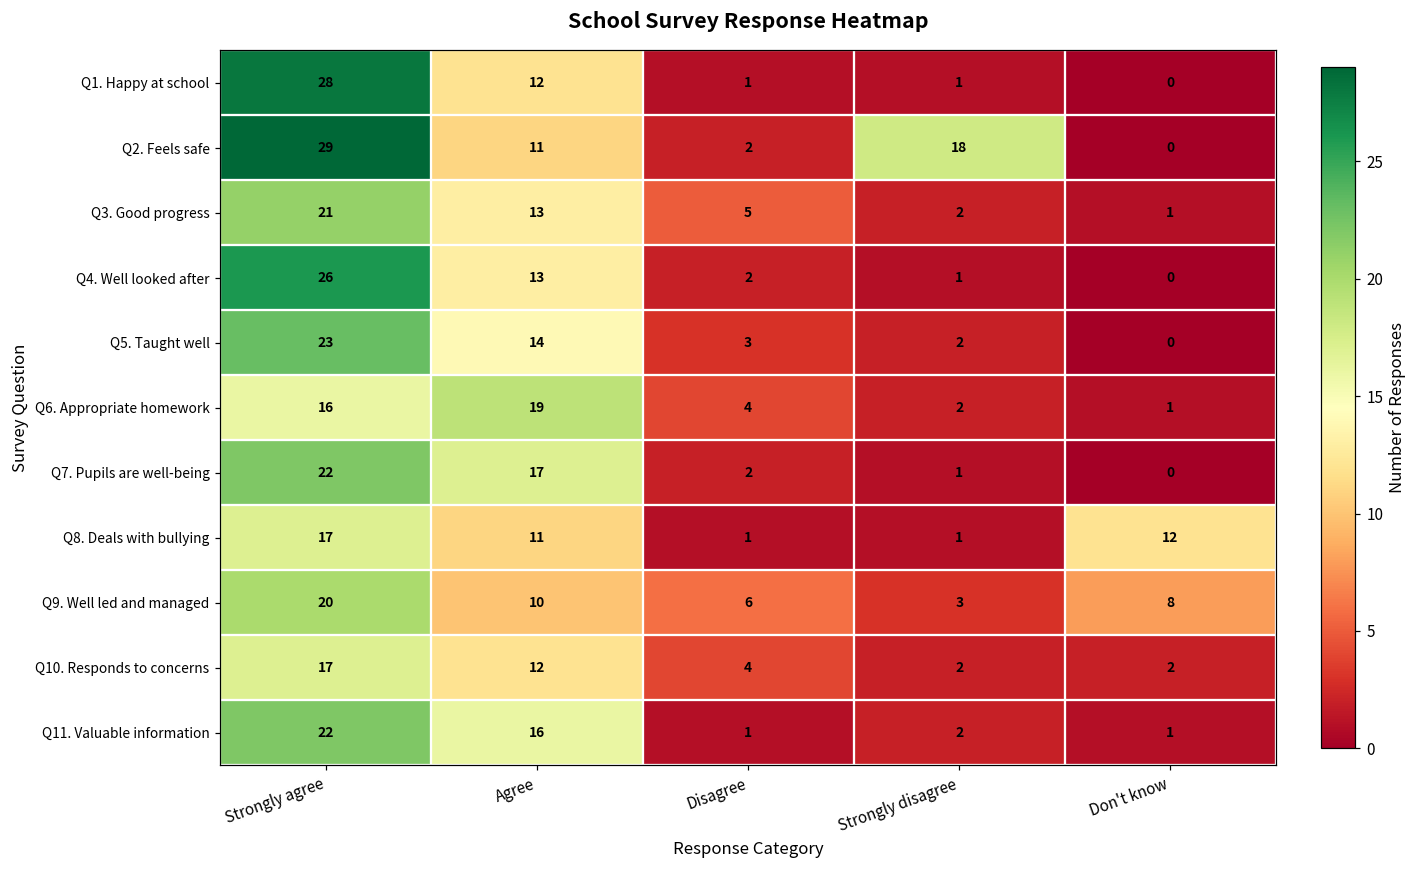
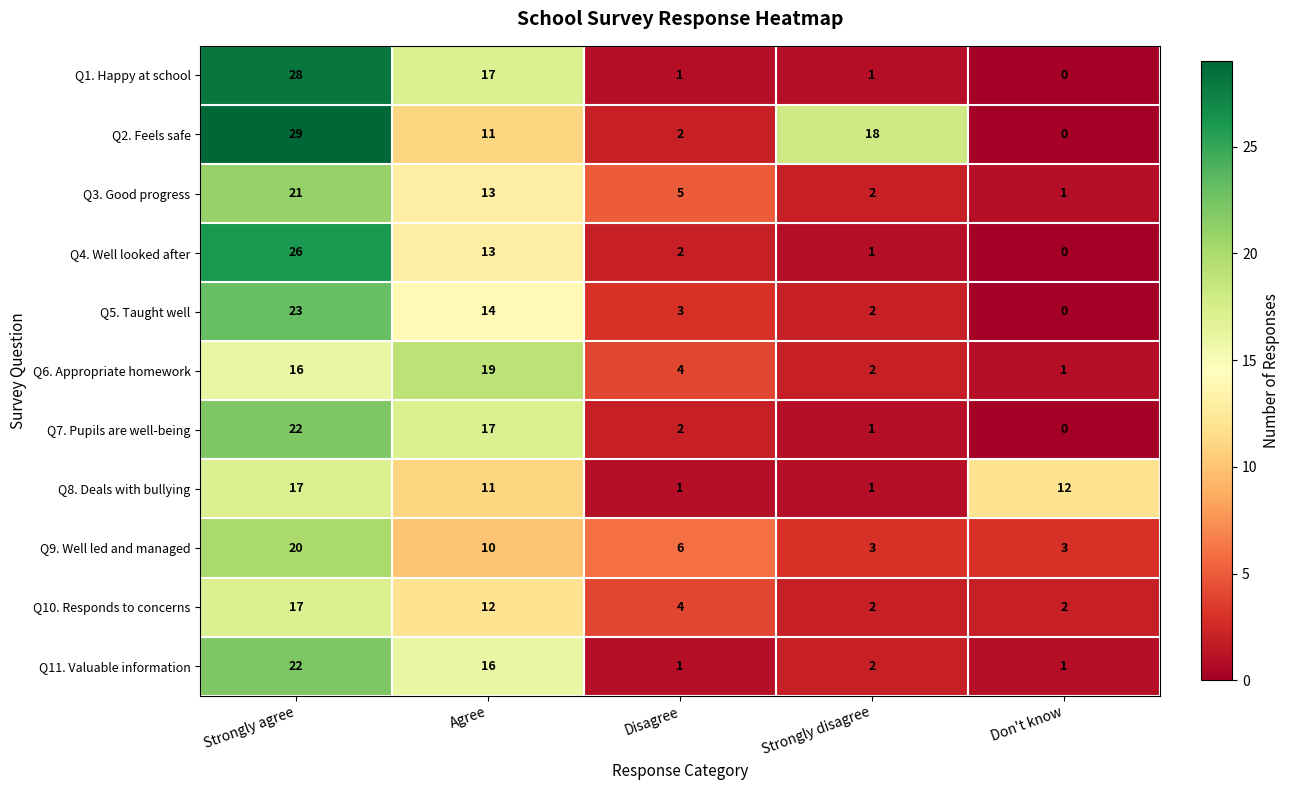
  {
    "Q1. Happy at school": {
      "Strongly agree": 28,
-     "Agree": 12,
+     "Agree": 17,
      "Disagree": 1,
      "Strongly disagree": 1,
      "Don't know": 0
    },
    "Q2. Feels safe": {
      "Strongly agree": 29,
      "Agree": 11,
      "Disagree": 2,
      "Strongly disagree": 18,
      "Don't know": 0
    },
    "Q3. Good progress": {
      "Strongly agree": 21,
      "Agree": 13,
      "Disagree": 5,
      "Strongly disagree": 2,
      "Don't know": 1
    },
    "Q4. Well looked after": {
      "Strongly agree": 26,
      "Agree": 13,
      "Disagree": 2,
      "Strongly disagree": 1,
      "Don't know": 0
    },
    "Q5. Taught well": {
      "Strongly agree": 23,
      "Agree": 14,
      "Disagree": 3,
      "Strongly disagree": 2,
      "Don't know": 0
    },
    "Q6. Appropriate homework": {
      "Strongly agree": 16,
      "Agree": 19,
      "Disagree": 4,
      "Strongly disagree": 2,
      "Don't know": 1
    },
    "Q7. Pupils are well-being": {
      "Strongly agree": 22,
      "Agree": 17,
      "Disagree": 2,
      "Strongly disagree": 1,
      "Don't know": 0
    },
    "Q8. Deals with bullying": {
      "Strongly agree": 17,
      "Agree": 11,
      "Disagree": 1,
      "Strongly disagree": 1,
      "Don't know": 12
    },
    "Q9. Well led and managed": {
      "Strongly agree": 20,
      "Agree": 10,
      "Disagree": 6,
      "Strongly disagree": 3,
-     "Don't know": 8
+     "Don't know": 3
    },
    "Q10. Responds to concerns": {
      "Strongly agree": 17,
      "Agree": 12,
      "Disagree": 4,
      "Strongly disagree": 2,
      "Don't know": 2
    },
    "Q11. Valuable information": {
      "Strongly agree": 22,
      "Agree": 16,
      "Disagree": 1,
      "Strongly disagree": 2,
      "Don't know": 1
    }
  }
